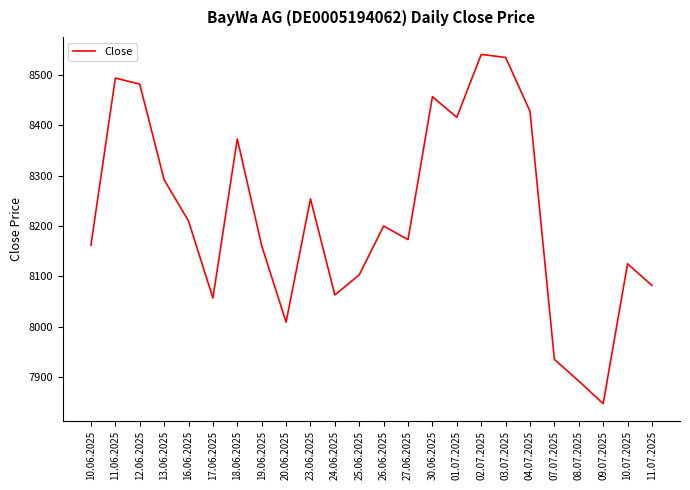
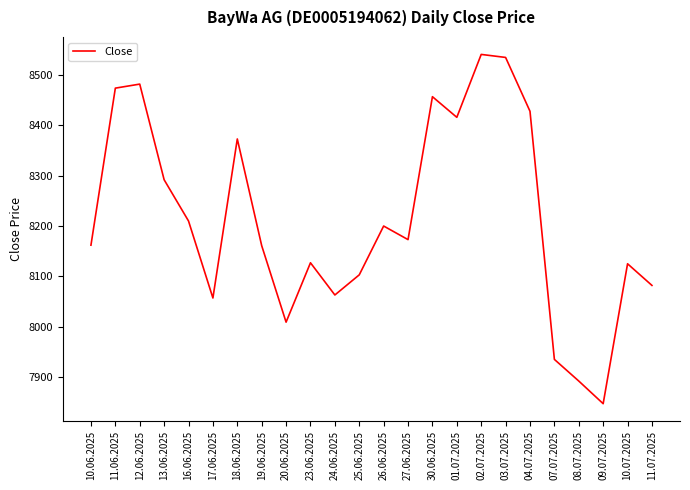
  {
    "10.06.2025": 8160,
-   "11.06.2025": 8490,
+   "11.06.2025": 8470,
    "12.06.2025": 8480,
    "13.06.2025": 8290,
    "16.06.2025": 8210,
    "17.06.2025": 8060,
    "18.06.2025": 8370,
    "19.06.2025": 8160,
    "20.06.2025": 8010,
-   "23.06.2025": 8250,
+   "23.06.2025": 8130,
    "24.06.2025": 8060,
    "25.06.2025": 8100,
    "26.06.2025": 8200,
    "27.06.2025": 8170,
    "30.06.2025": 8460,
    "01.07.2025": 8420,
    "02.07.2025": 8540,
    "03.07.2025": 8540,
    "04.07.2025": 8430,
    "07.07.2025": 7940,
    "08.07.2025": 7890,
    "09.07.2025": 7850,
    "10.07.2025": 8130,
    "11.07.2025": 8080
  }
